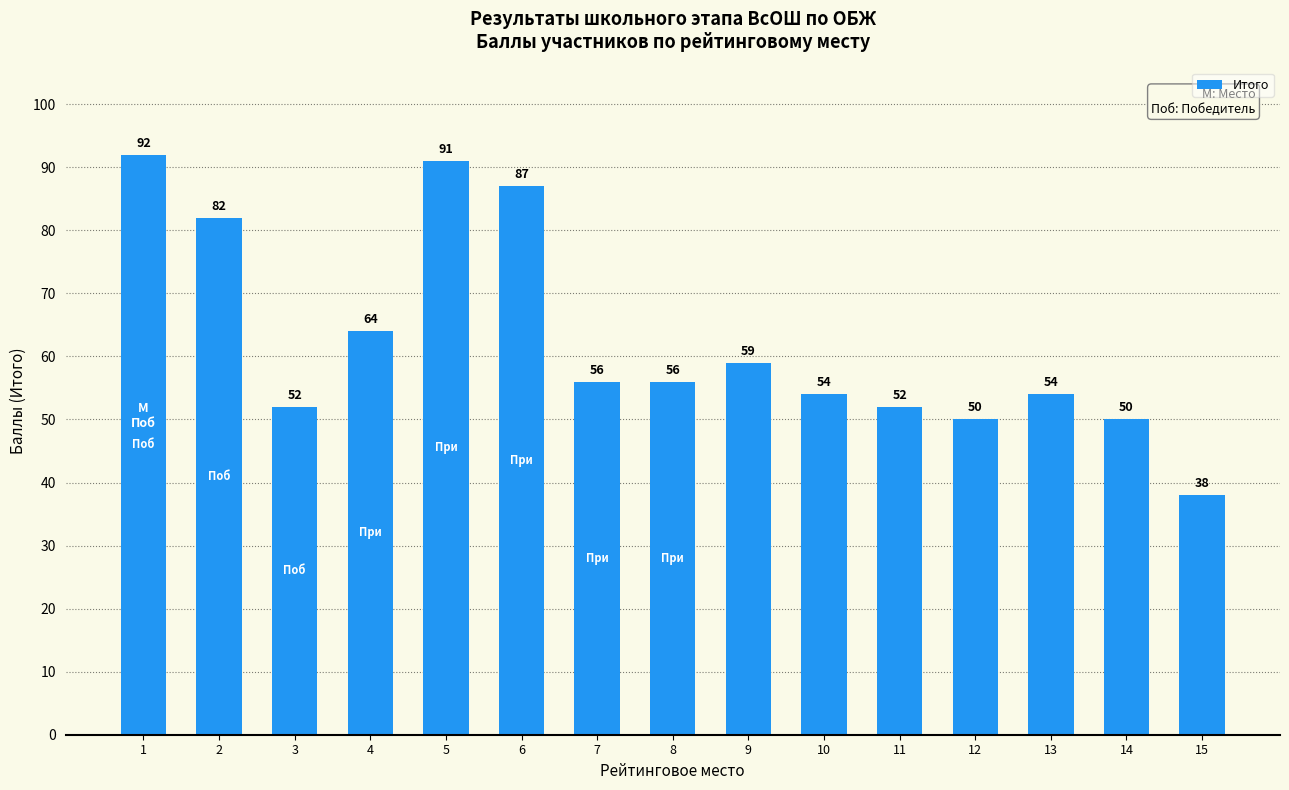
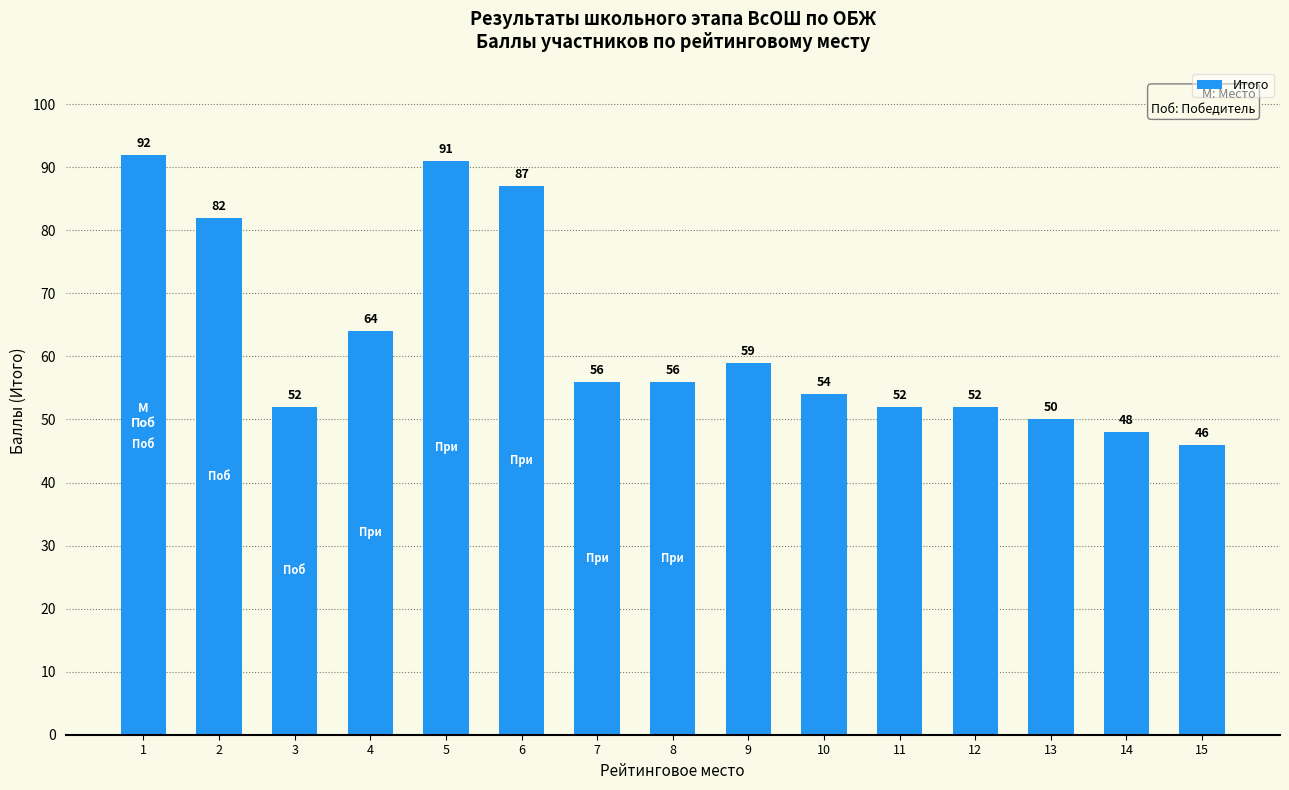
  {
    "1": 92,
    "2": 82,
    "3": 52,
    "4": 64,
    "5": 91,
    "6": 87,
    "7": 56,
    "8": 56,
    "9": 59,
    "10": 54,
    "11": 52,
-   "12": 50,
-   "13": 54,
-   "14": 50,
-   "15": 38
+   "12": 52,
+   "13": 50,
+   "14": 48,
+   "15": 46
  }
